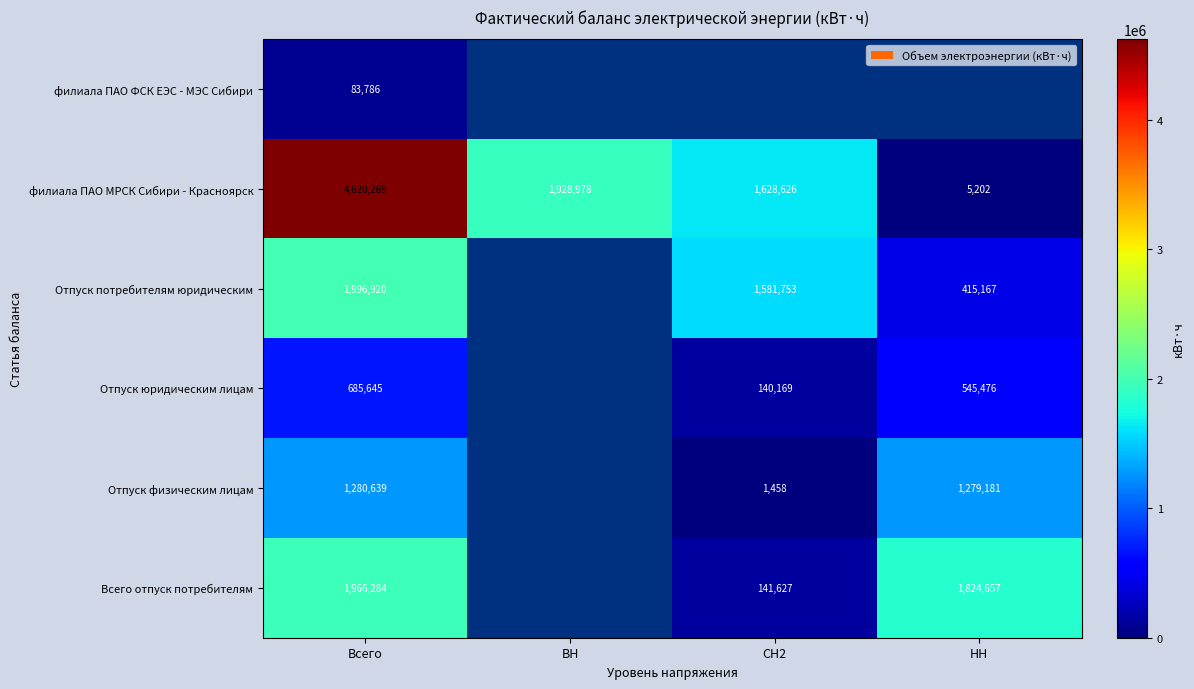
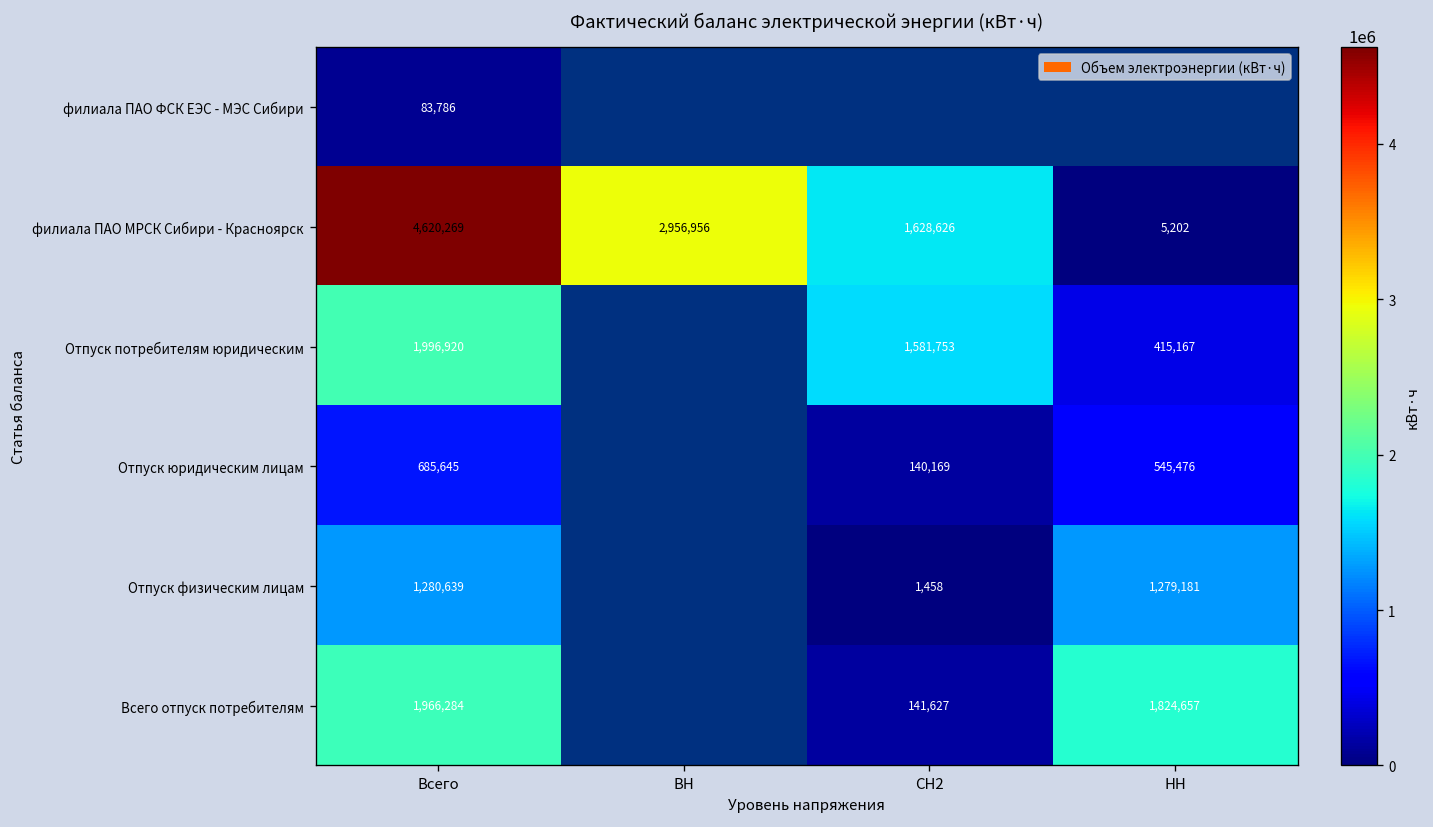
  {
    "филиала ПАО ФСК ЕЭС - МЭС Сибири": {
      "Всего": "83,786"
    },
    "филиала ПАО МРСК Сибири - Красноярск": {
      "Всего": "4,620,269",
-     "ВН": "1,928,978",
+     "ВН": "2,956,956",
      "СН2": "1,628,626",
      "НН": "5,202"
    },
    "Отпуск потребителям юридическим": {
      "Всего": "1,996,920",
      "СН2": "1,581,753",
      "НН": "415,167"
    },
    "Отпуск юридическим лицам": {
      "Всего": "685,645",
      "СН2": "140,169",
      "НН": "545,476"
    },
    "Отпуск физическим лицам": {
      "Всего": "1,280,639",
      "СН2": "1,458",
      "НН": "1,279,181"
    },
    "Всего отпуск потребителям": {
      "Всего": "1,966,284",
      "СН2": "141,627",
      "НН": "1,824,657"
    }
  }
